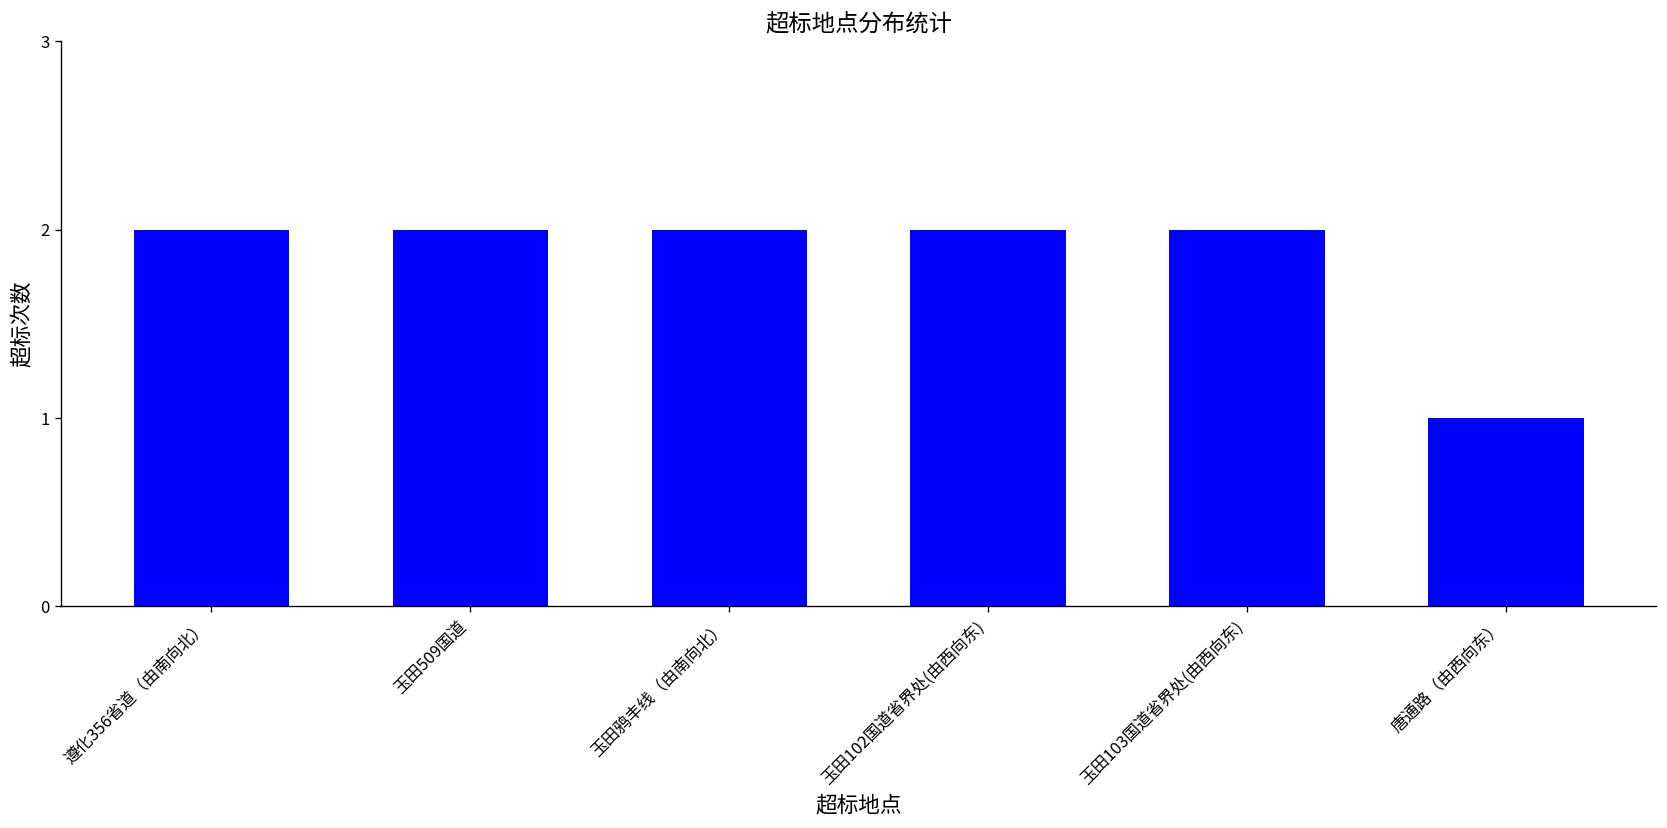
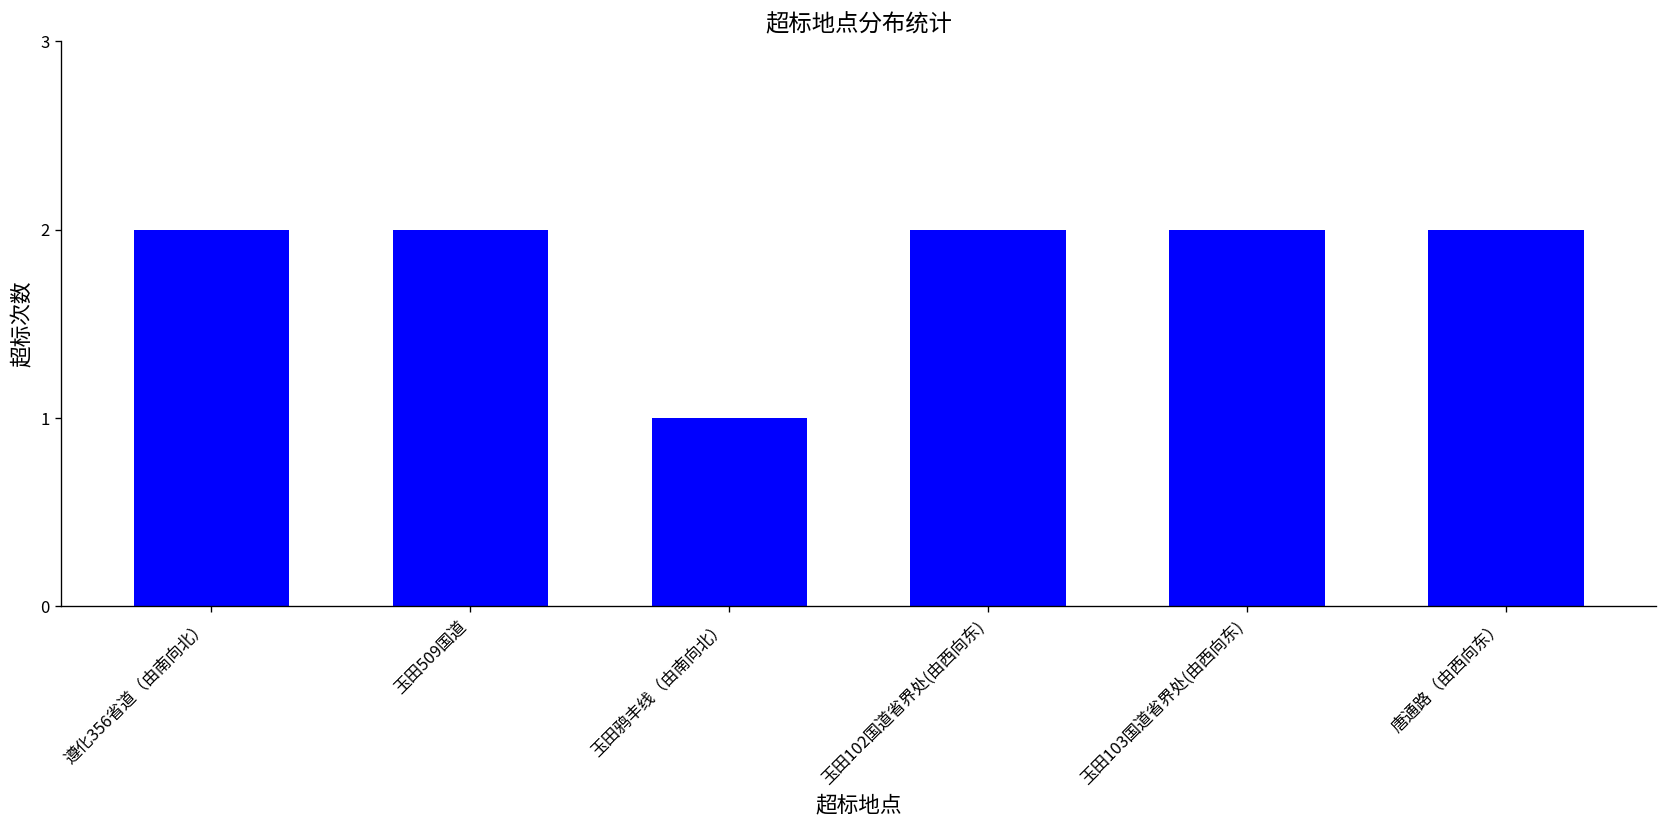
  {
    "遵化356省道（由南向北）": 2,
    "玉田509国道": 2,
-   "玉田鸦丰线（由南向北）": 2,
+   "玉田鸦丰线（由南向北）": 1,
    "玉田102国道省界处(由西向东)": 2,
    "玉田103国道省界处(由西向东)": 2,
-   "唐通路（由西向东）": 1
+   "唐通路（由西向东）": 2
  }
